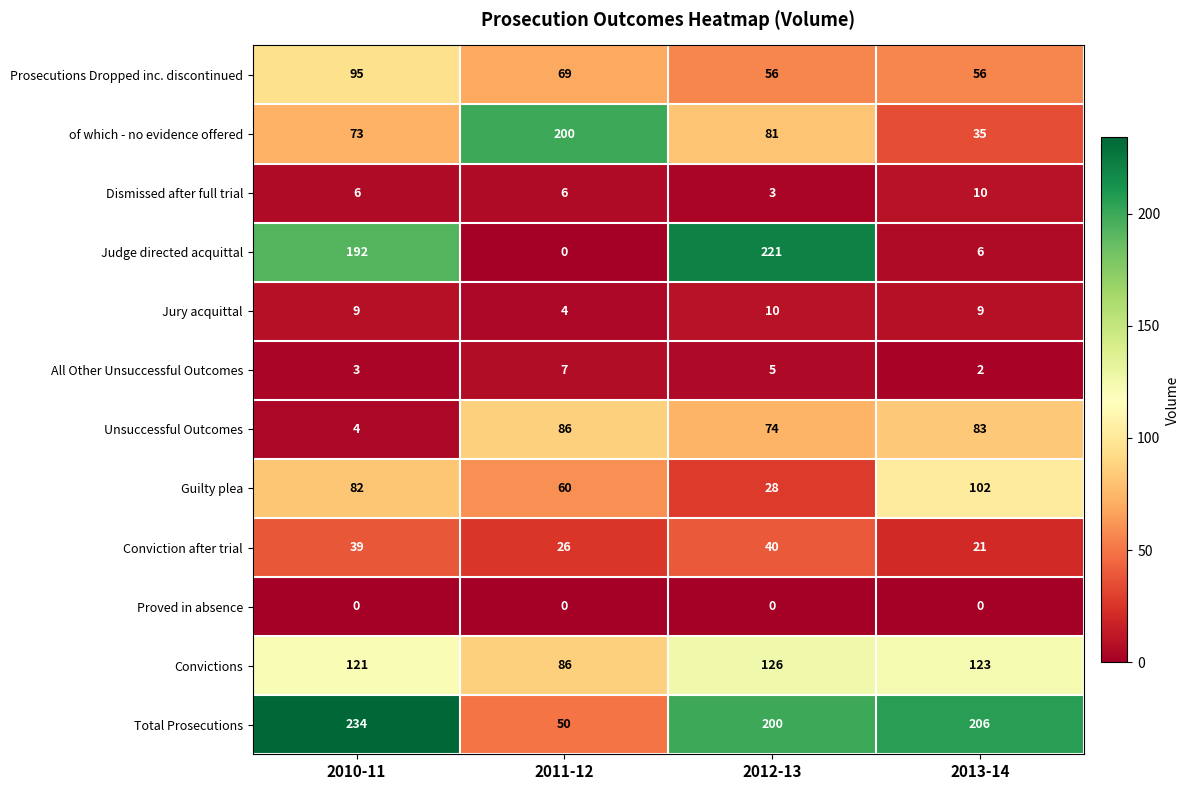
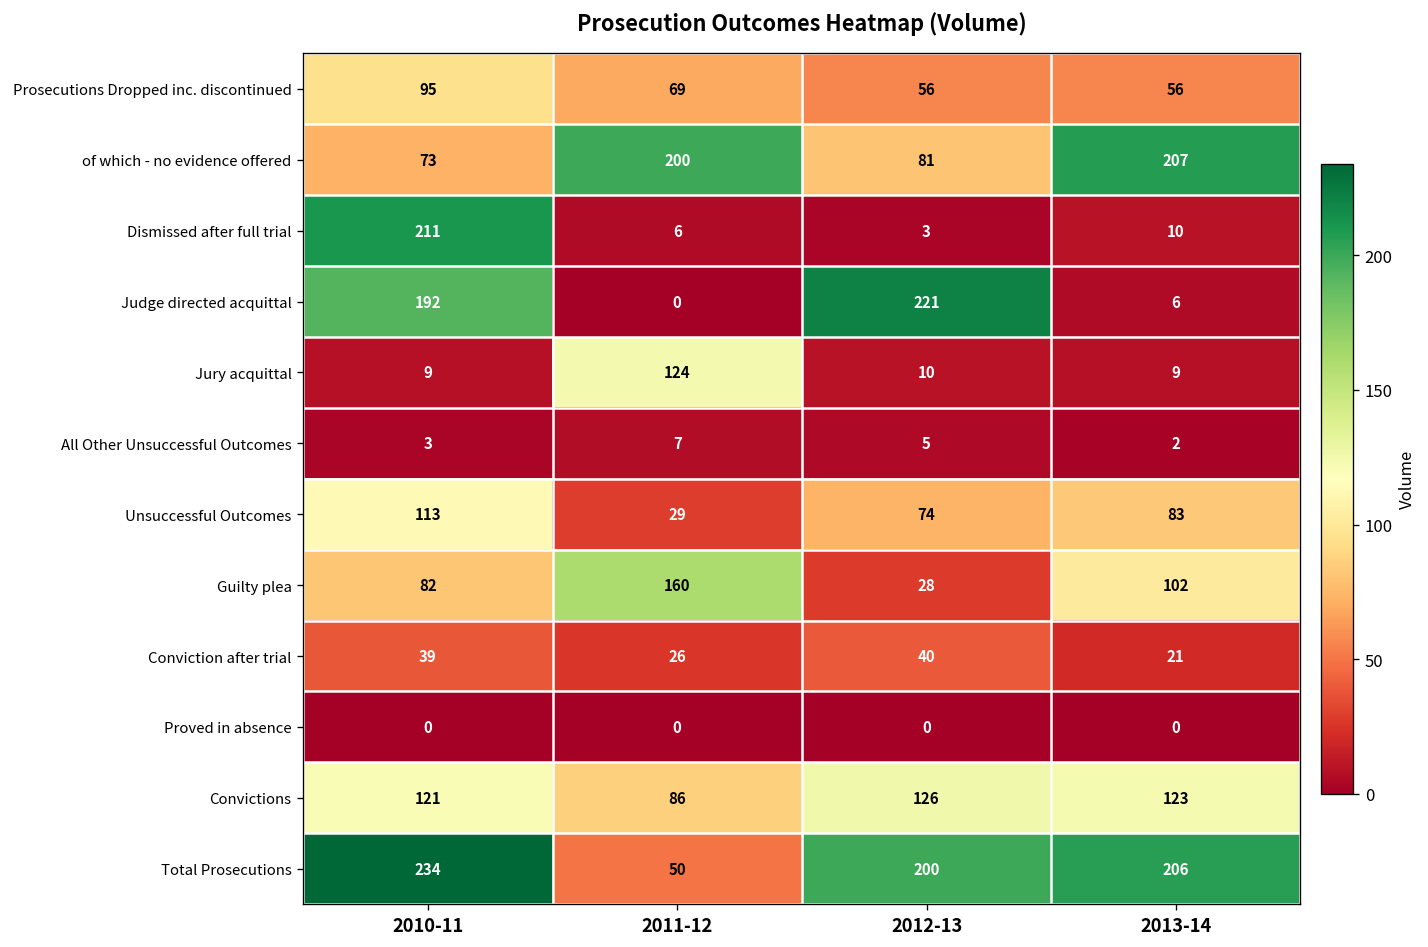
  {
    "Prosecutions Dropped inc. discontinued": {
      "2010-11": 95,
      "2011-12": 69,
      "2012-13": 56,
      "2013-14": 56
    },
    "of which - no evidence offered": {
      "2010-11": 73,
      "2011-12": 200,
      "2012-13": 81,
-     "2013-14": 35
+     "2013-14": 207
    },
    "Dismissed after full trial": {
-     "2010-11": 6,
+     "2010-11": 211,
      "2011-12": 6,
      "2012-13": 3,
      "2013-14": 10
    },
    "Judge directed acquittal": {
      "2010-11": 192,
      "2011-12": 0,
      "2012-13": 221,
      "2013-14": 6
    },
    "Jury acquittal": {
      "2010-11": 9,
-     "2011-12": 4,
+     "2011-12": 124,
      "2012-13": 10,
      "2013-14": 9
    },
    "All Other Unsuccessful Outcomes": {
      "2010-11": 3,
      "2011-12": 7,
      "2012-13": 5,
      "2013-14": 2
    },
    "Unsuccessful Outcomes": {
-     "2010-11": 4,
-     "2011-12": 86,
+     "2010-11": 113,
+     "2011-12": 29,
      "2012-13": 74,
      "2013-14": 83
    },
    "Guilty plea": {
      "2010-11": 82,
-     "2011-12": 60,
+     "2011-12": 160,
      "2012-13": 28,
      "2013-14": 102
    },
    "Conviction after trial": {
      "2010-11": 39,
      "2011-12": 26,
      "2012-13": 40,
      "2013-14": 21
    },
    "Proved in absence": {
      "2010-11": 0,
      "2011-12": 0,
      "2012-13": 0,
      "2013-14": 0
    },
    "Convictions": {
      "2010-11": 121,
      "2011-12": 86,
      "2012-13": 126,
      "2013-14": 123
    },
    "Total Prosecutions": {
      "2010-11": 234,
      "2011-12": 50,
      "2012-13": 200,
      "2013-14": 206
    }
  }
